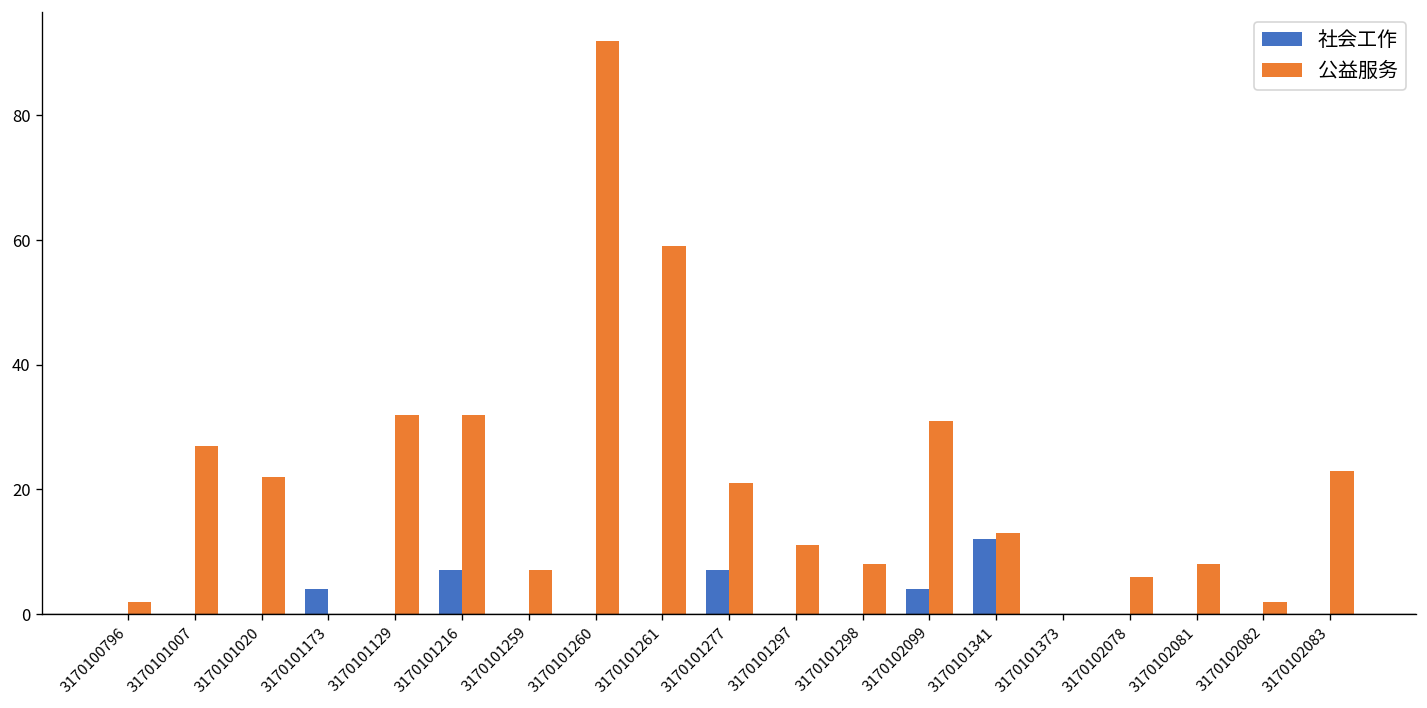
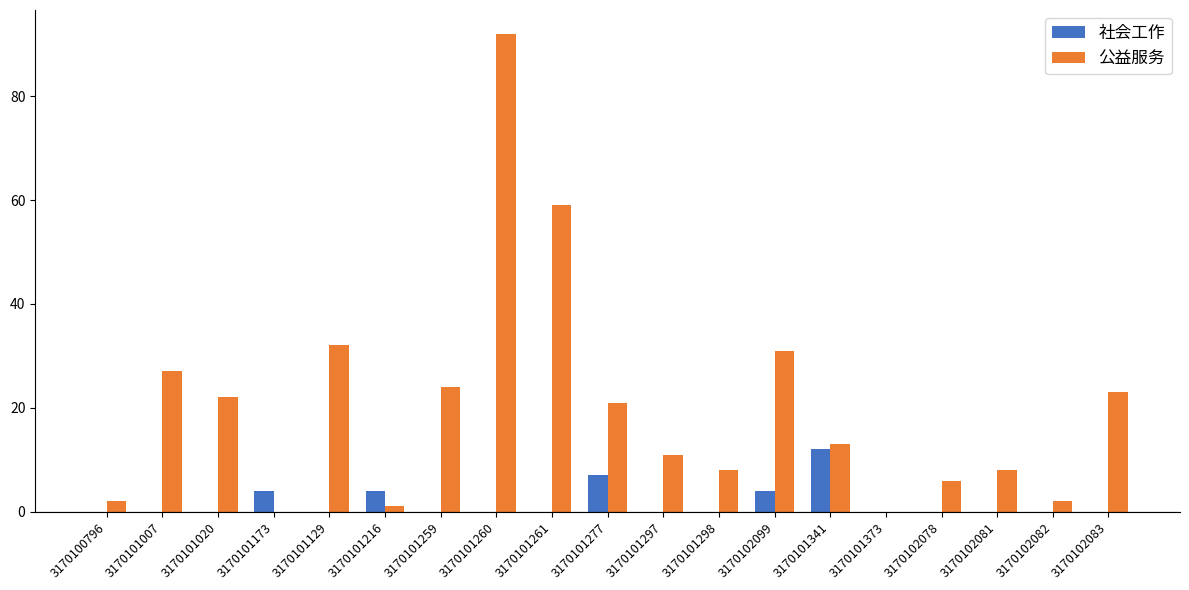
  {
    "社会工作": {
      "3170100796": 0,
      "3170101007": 0,
      "3170101020": 0,
      "3170101173": 4,
      "3170101129": 0,
-     "3170101216": 7,
+     "3170101216": 4,
      "3170101259": 0,
      "3170101260": 0,
      "3170101261": 0,
      "3170101277": 7,
      "3170101297": 0,
      "3170101298": 0,
      "3170102099": 4,
      "3170101341": 12,
      "3170101373": 0,
      "3170102078": 0,
      "3170102081": 0,
      "3170102082": 0,
      "3170102083": 0
    },
    "公益服务": {
      "3170100796": 2,
      "3170101007": 27,
      "3170101020": 22,
      "3170101173": 0,
      "3170101129": 32,
-     "3170101216": 32,
-     "3170101259": 7,
+     "3170101216": 1,
+     "3170101259": 24,
      "3170101260": 92,
      "3170101261": 59,
      "3170101277": 21,
      "3170101297": 11,
      "3170101298": 8,
      "3170102099": 31,
      "3170101341": 13,
      "3170101373": 0,
      "3170102078": 6,
      "3170102081": 8,
      "3170102082": 2,
      "3170102083": 23
    }
  }
